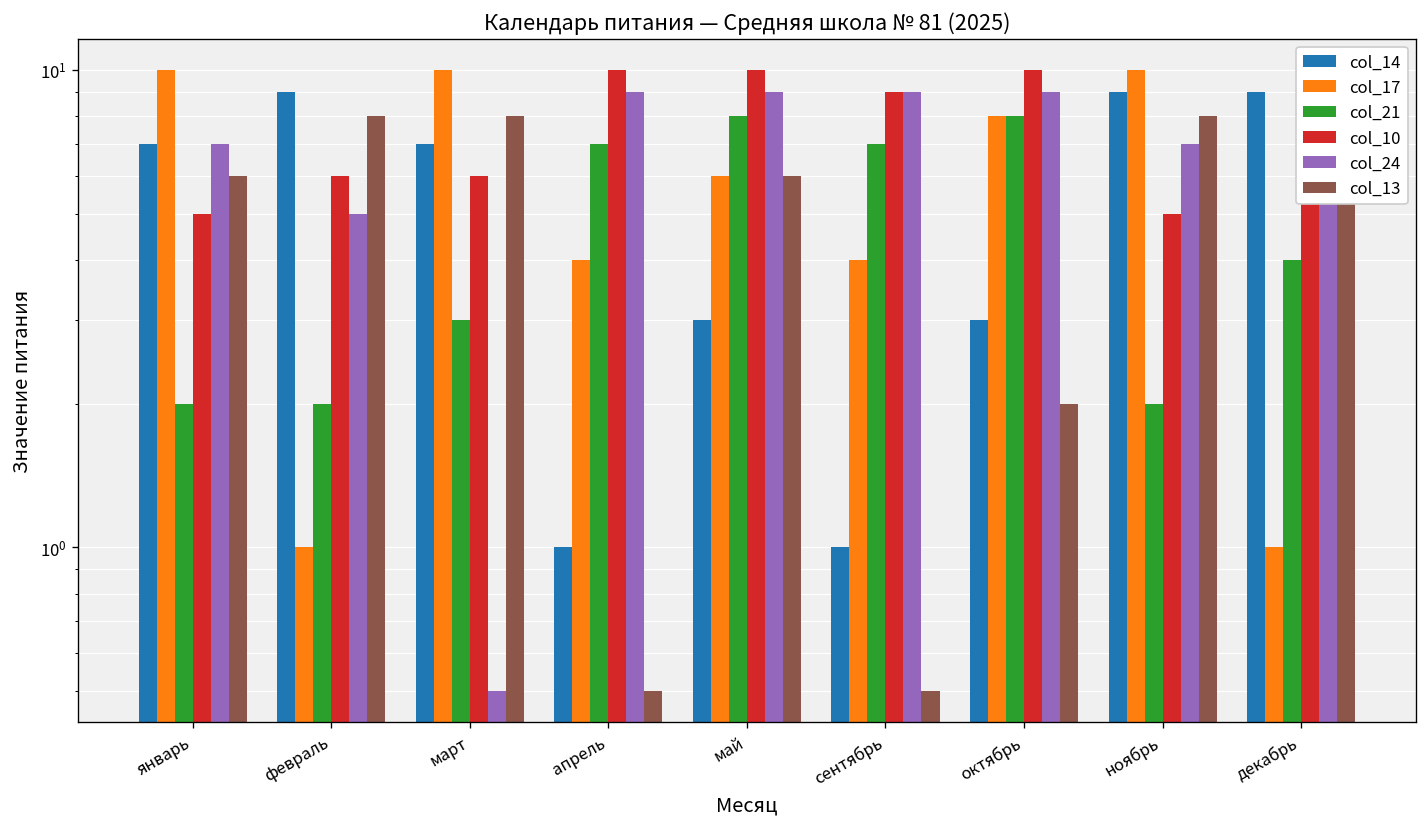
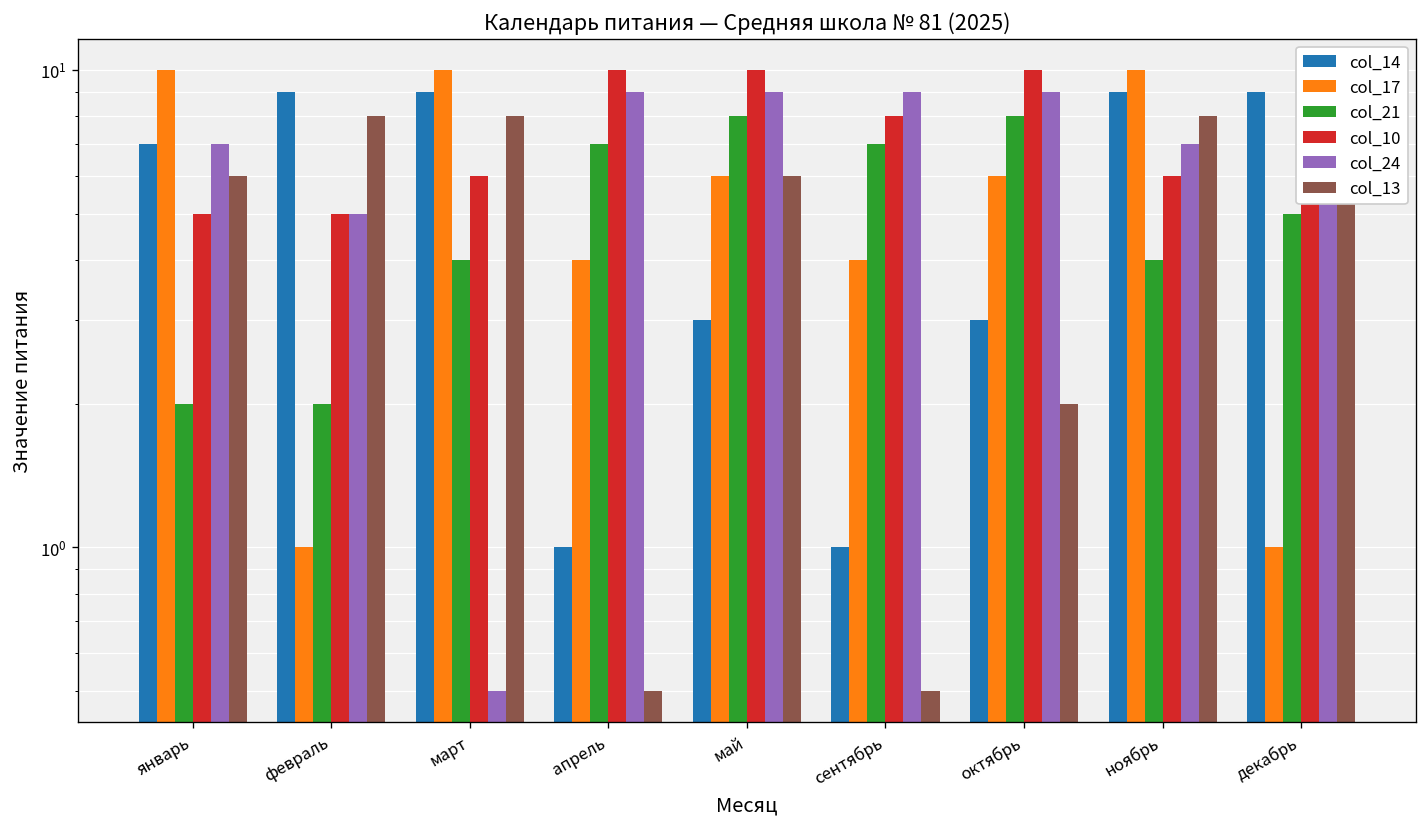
  {
    "col_14": {
      "январь": 7,
      "февраль": 9,
-     "март": 7,
+     "март": 9,
      "апрель": 1,
      "май": 3,
      "сентябрь": 1,
      "октябрь": 3,
      "ноябрь": 9,
      "декабрь": 9
    },
    "col_17": {
      "январь": 10,
      "февраль": 1,
      "март": 10,
      "апрель": 4,
      "май": 6,
      "сентябрь": 4,
-     "октябрь": 8,
+     "октябрь": 6,
      "ноябрь": 10,
      "декабрь": 1
    },
    "col_21": {
      "январь": 2,
      "февраль": 2,
-     "март": 3,
+     "март": 4,
      "апрель": 7,
      "май": 8,
      "сентябрь": 7,
      "октябрь": 8,
-     "ноябрь": 2,
-     "декабрь": 4
+     "ноябрь": 4,
+     "декабрь": 5
    },
    "col_10": {
      "январь": 5,
-     "февраль": 6,
+     "февраль": 5,
      "март": 6,
      "апрель": 10,
      "май": 10,
-     "сентябрь": 9,
+     "сентябрь": 8,
      "октябрь": 10,
-     "ноябрь": 5
+     "ноябрь": 6
    },
    "col_24": {
      "январь": 7,
      "февраль": 5,
      "март": 0.50,
      "апрель": 9,
      "май": 9,
      "сентябрь": 9,
      "октябрь": 9,
      "ноябрь": 7
    },
    "col_13": {
      "январь": 6,
      "февраль": 8,
      "март": 8,
      "апрель": 0.50,
      "май": 6,
      "сентябрь": 0.50,
      "октябрь": 2,
      "ноябрь": 8
    }
  }
